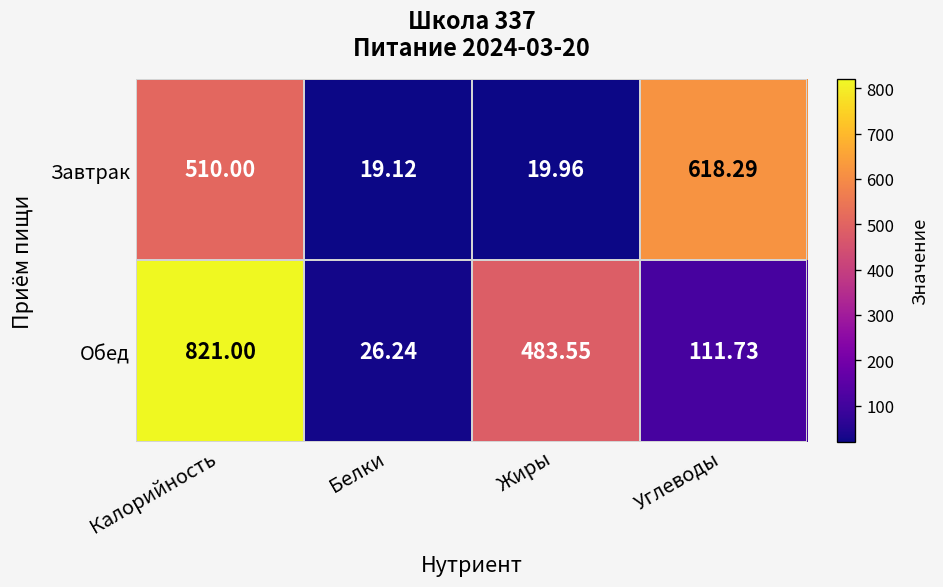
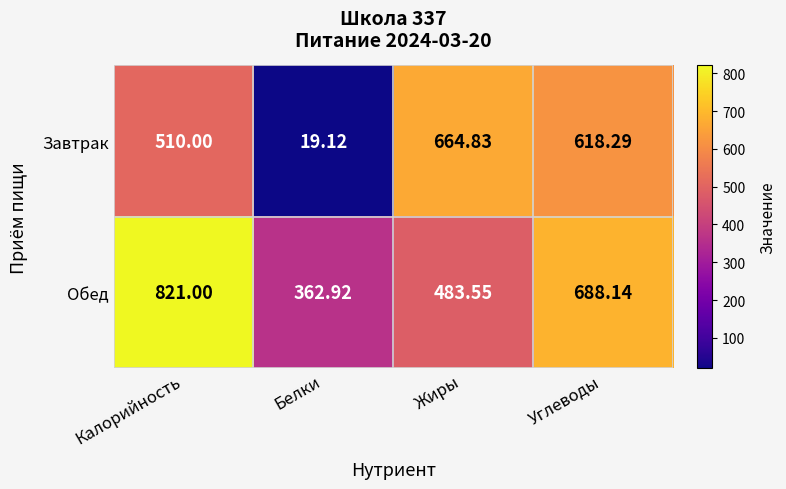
  {
    "Завтрак": {
      "Калорийность": 510.00,
      "Белки": 19.12,
-     "Жиры": 19.96,
+     "Жиры": 664.83,
      "Углеводы": 618.29
    },
    "Обед": {
      "Калорийность": 821.00,
-     "Белки": 26.24,
+     "Белки": 362.92,
      "Жиры": 483.55,
-     "Углеводы": 111.73
+     "Углеводы": 688.14
    }
  }
